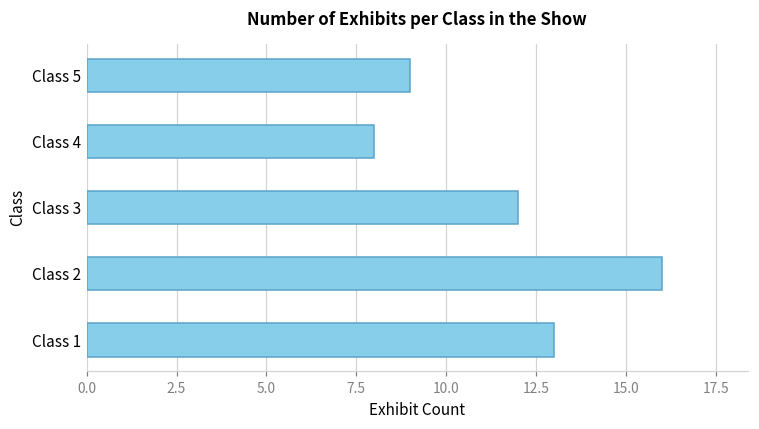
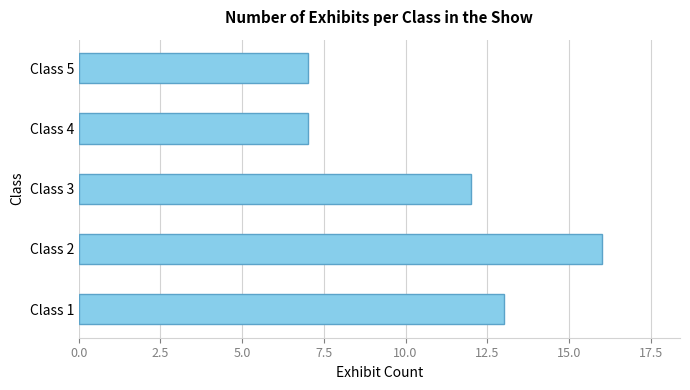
  {
-   "Class 5": 9,
-   "Class 4": 8,
+   "Class 5": 7,
+   "Class 4": 7,
    "Class 3": 12,
    "Class 2": 16,
    "Class 1": 13
  }
